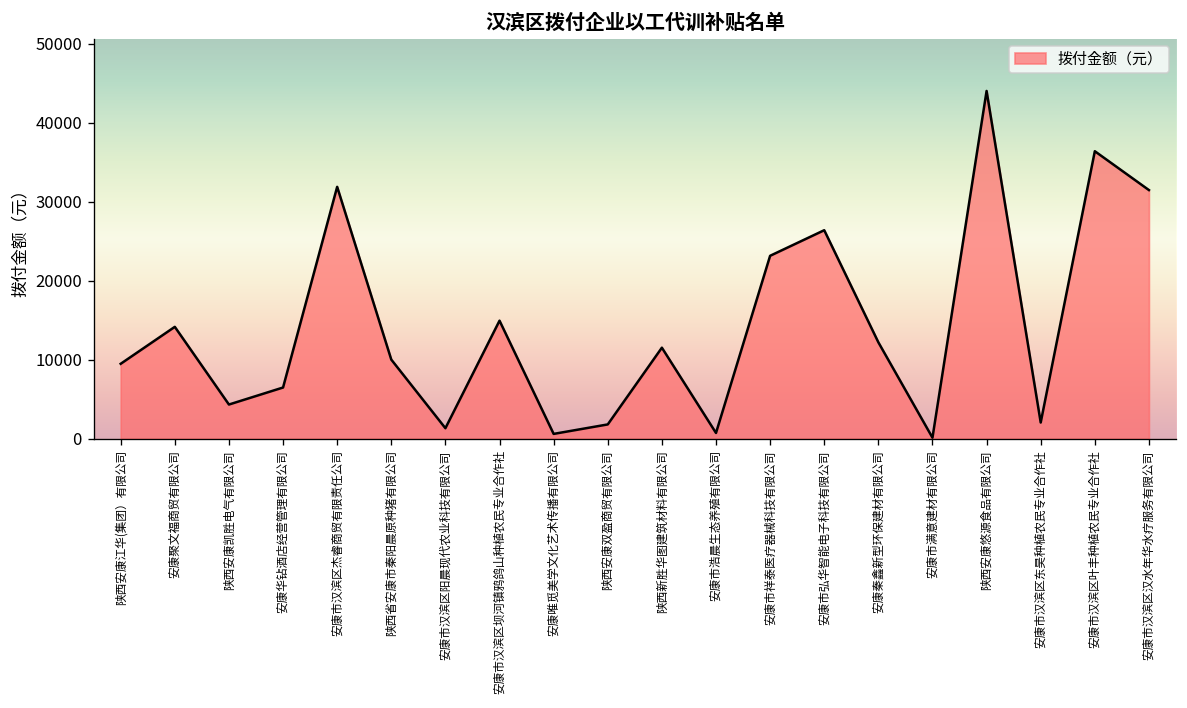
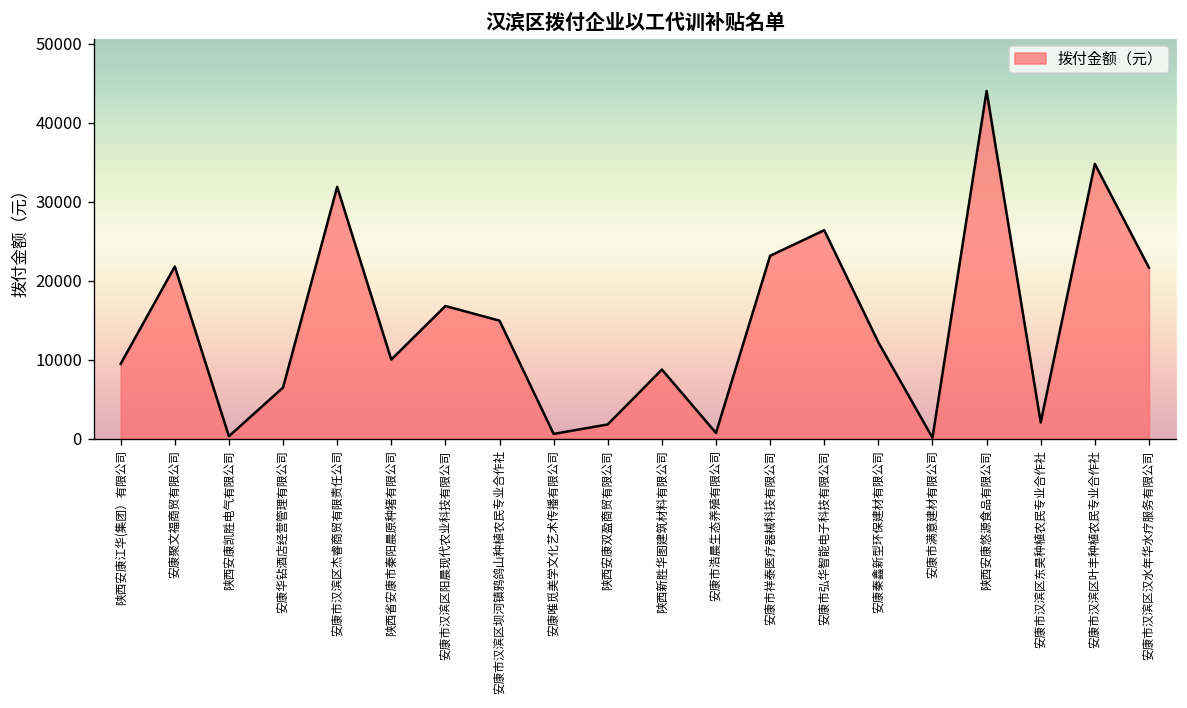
  {
    "陕西安康江华(集团）有限公司": 9000,
-   "安康聚文福商贸有限公司": 14000,
-   "陕西安康凯胜电气有限公司": 4000,
+   "安康聚文福商贸有限公司": 22000,
+   "陕西安康凯胜电气有限公司": 0,
    "安康华钻酒店经营管理有限公司": 6000,
    "安康市汉滨区杰睿商贸有限责任公司": 32000,
    "陕西省安康市秦阳晨原种猪有限公司": 10000,
-   "安康市汉滨区阳晨现代农业科技有限公司": 1000,
+   "安康市汉滨区阳晨现代农业科技有限公司": 17000,
    "安康市汉滨区坝河镇鸦鸽山种植农民专业合作社": 15000,
    "安康唯觅美学文化艺术传播有限公司": 1000,
    "陕西安康双盈商贸有限公司": 2000,
-   "陕西新胜华图建筑材料有限公司": 12000,
+   "陕西新胜华图建筑材料有限公司": 9000,
    "安康市浩晨生态养殖有限公司": 1000,
    "安康市祥泰医疗器械科技有限公司": 23000,
    "安康市弘华智能电子科技有限公司": 26000,
    "安康秦鑫新型环保建材有限公司": 12000,
    "安康市满意建材有限公司": 0,
    "陕西安康悠源食品有限公司": 44000,
    "安康市汉滨区东昊种植农民专业合作社": 2000,
-   "安康市汉滨区叶丰种植农民专业合作社": 36000,
-   "安康市汉滨区汉水年华水疗服务有限公司": 31000
+   "安康市汉滨区叶丰种植农民专业合作社": 35000,
+   "安康市汉滨区汉水年华水疗服务有限公司": 22000
  }
